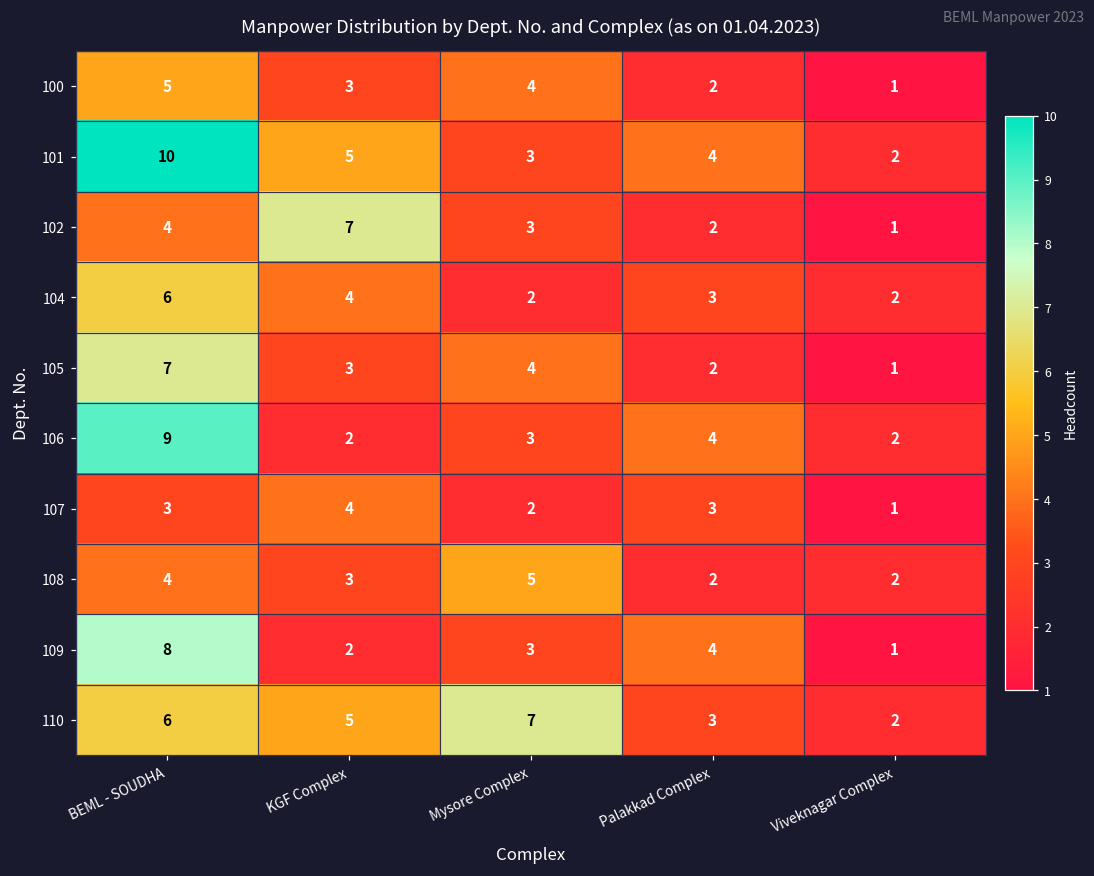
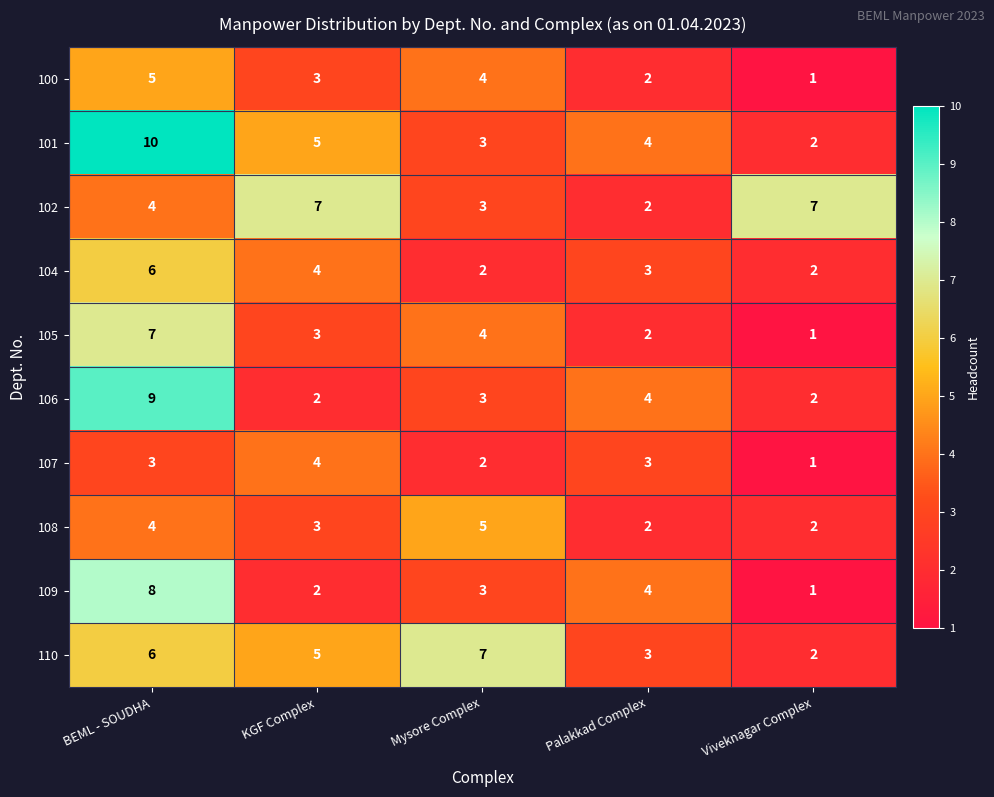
  {
    "100": {
      "BEML - SOUDHA": 5,
      "KGF Complex": 3,
      "Mysore Complex": 4,
      "Palakkad Complex": 2,
      "Viveknagar Complex": 1
    },
    "101": {
      "BEML - SOUDHA": 10,
      "KGF Complex": 5,
      "Mysore Complex": 3,
      "Palakkad Complex": 4,
      "Viveknagar Complex": 2
    },
    "102": {
      "BEML - SOUDHA": 4,
      "KGF Complex": 7,
      "Mysore Complex": 3,
      "Palakkad Complex": 2,
-     "Viveknagar Complex": 1
+     "Viveknagar Complex": 7
    },
    "104": {
      "BEML - SOUDHA": 6,
      "KGF Complex": 4,
      "Mysore Complex": 2,
      "Palakkad Complex": 3,
      "Viveknagar Complex": 2
    },
    "105": {
      "BEML - SOUDHA": 7,
      "KGF Complex": 3,
      "Mysore Complex": 4,
      "Palakkad Complex": 2,
      "Viveknagar Complex": 1
    },
    "106": {
      "BEML - SOUDHA": 9,
      "KGF Complex": 2,
      "Mysore Complex": 3,
      "Palakkad Complex": 4,
      "Viveknagar Complex": 2
    },
    "107": {
      "BEML - SOUDHA": 3,
      "KGF Complex": 4,
      "Mysore Complex": 2,
      "Palakkad Complex": 3,
      "Viveknagar Complex": 1
    },
    "108": {
      "BEML - SOUDHA": 4,
      "KGF Complex": 3,
      "Mysore Complex": 5,
      "Palakkad Complex": 2,
      "Viveknagar Complex": 2
    },
    "109": {
      "BEML - SOUDHA": 8,
      "KGF Complex": 2,
      "Mysore Complex": 3,
      "Palakkad Complex": 4,
      "Viveknagar Complex": 1
    },
    "110": {
      "BEML - SOUDHA": 6,
      "KGF Complex": 5,
      "Mysore Complex": 7,
      "Palakkad Complex": 3,
      "Viveknagar Complex": 2
    }
  }
